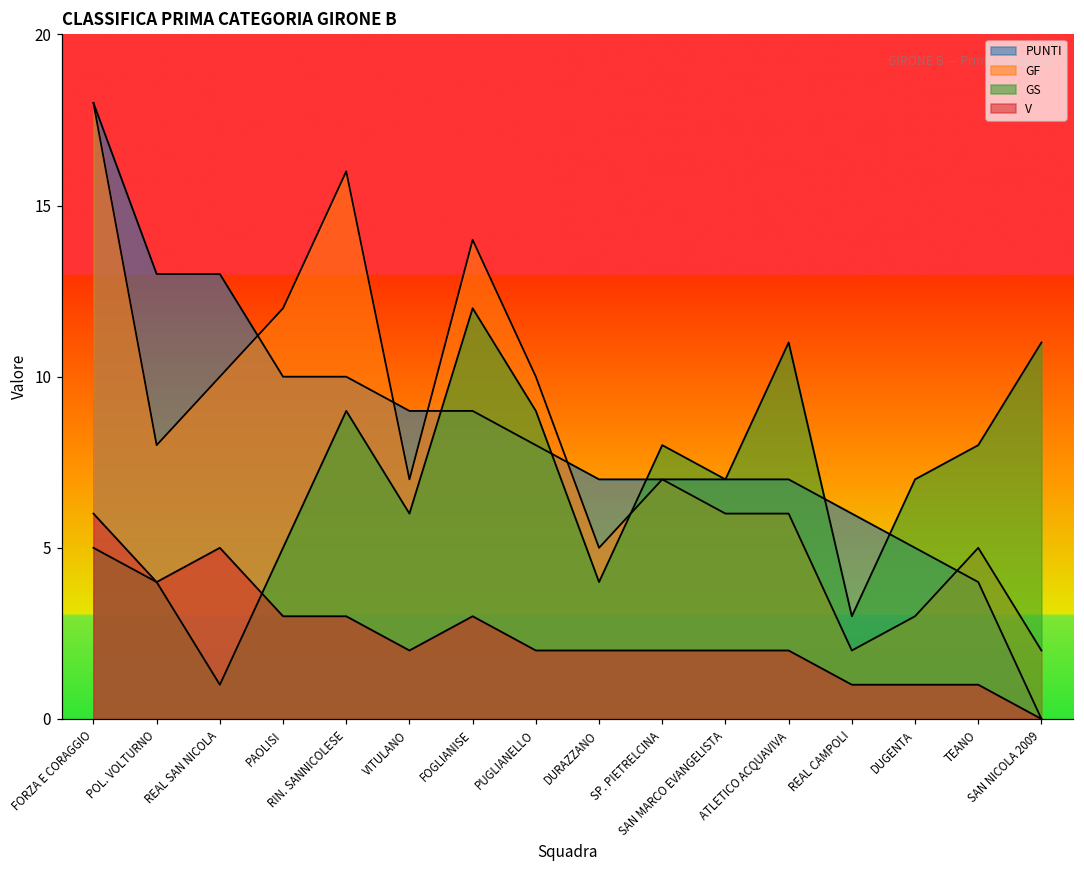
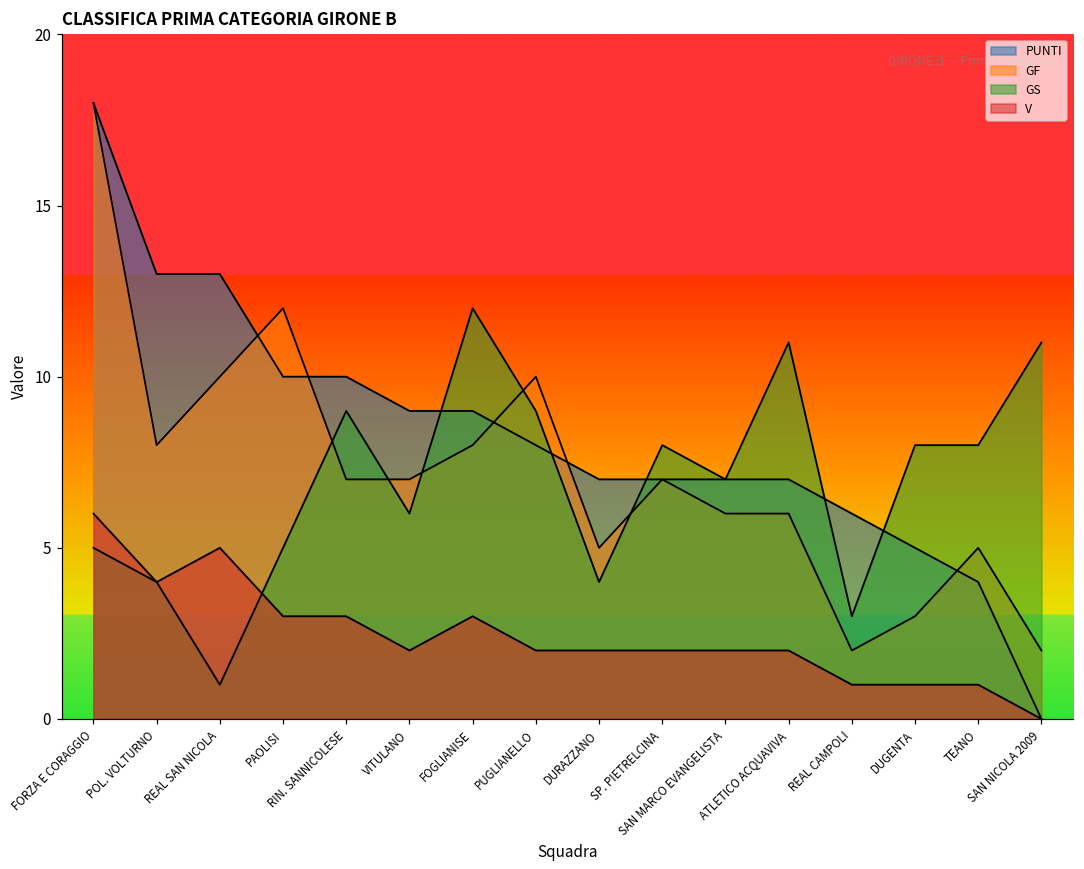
  {
    "PUNTI": {
      "POL. VOLTURNO": 13,
      "REAL SAN NICOLA": 13,
      "PAOLISI": 10,
      "RIN. SANNICOLESE": 10,
      "VITULANO": 9,
      "FOGLIANISE": 9,
      "PUGLIANELLO": 8,
      "DURAZZANO": 7,
      "ATLETICO ACQUAVIVA": 7,
      "REAL CAMPOLI": 6,
      "DUGENTA": 5,
      "TEANO": 4
    },
    "GF": {
      "POL. VOLTURNO": 8,
      "REAL SAN NICOLA": 10,
      "PAOLISI": 12,
-     "RIN. SANNICOLESE": 16,
+     "RIN. SANNICOLESE": 7,
      "VITULANO": 7,
-     "FOGLIANISE": 14,
+     "FOGLIANISE": 8,
      "PUGLIANELLO": 10,
      "DURAZZANO": 5,
      "SAN MARCO EVANGELISTA": 6,
      "ATLETICO ACQUAVIVA": 6,
      "REAL CAMPOLI": 2,
      "DUGENTA": 3,
      "TEANO": 5,
      "SAN NICOLA 2009": 2
    },
    "GS": {
      "FORZA E CORAGGIO": 5,
      "REAL SAN NICOLA": 1,
      "PAOLISI": 5,
      "RIN. SANNICOLESE": 9,
      "VITULANO": 6,
      "FOGLIANISE": 12,
      "PUGLIANELLO": 9,
      "DURAZZANO": 4,
      "SP. PIETRELCINA": 8,
      "ATLETICO ACQUAVIVA": 11,
      "REAL CAMPOLI": 3,
-     "DUGENTA": 7,
+     "DUGENTA": 8,
      "TEANO": 8,
      "SAN NICOLA 2009": 11
    },
    "V": {
      "FORZA E CORAGGIO": 6,
      "REAL SAN NICOLA": 5,
      "PAOLISI": 3,
      "RIN. SANNICOLESE": 3,
      "VITULANO": 2,
      "FOGLIANISE": 3,
      "PUGLIANELLO": 2,
      "DURAZZANO": 2,
      "SP. PIETRELCINA": 2,
      "SAN MARCO EVANGELISTA": 2,
      "ATLETICO ACQUAVIVA": 2,
      "REAL CAMPOLI": 1,
      "DUGENTA": 1,
      "TEANO": 1
    }
  }
